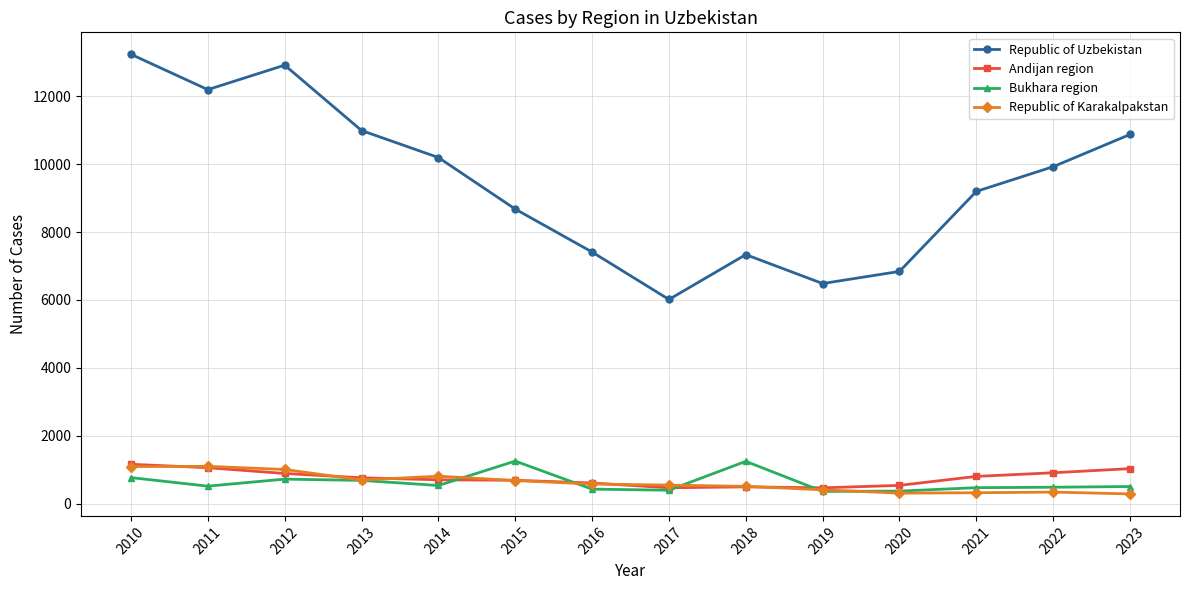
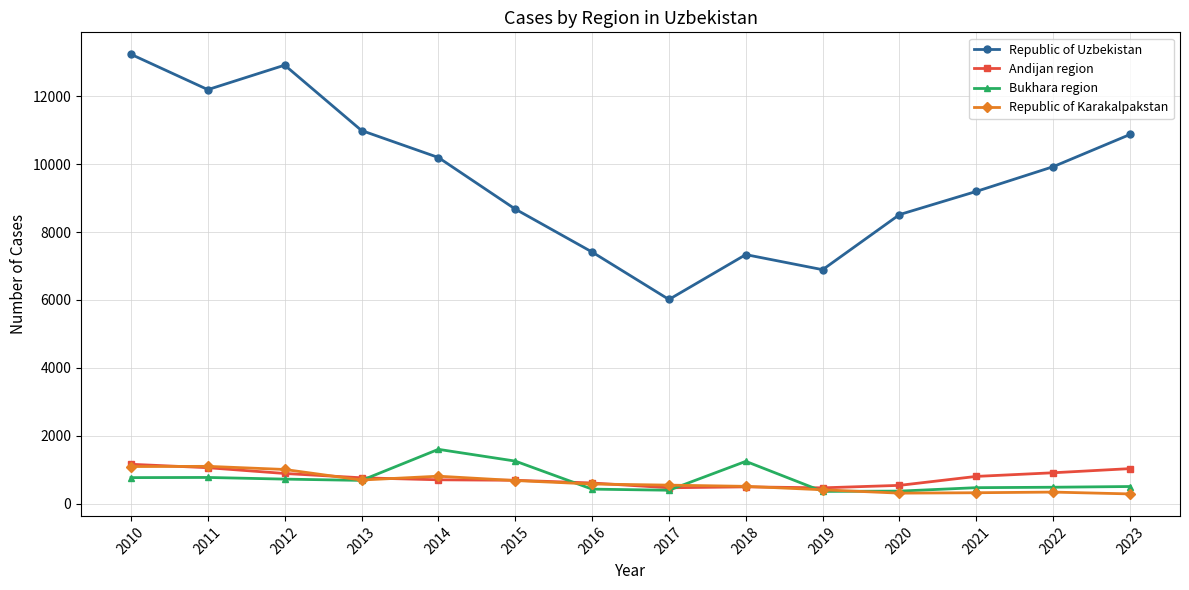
  {
    "Republic of Uzbekistan": {
      "2010": 13200,
      "2011": 12200,
      "2012": 12900,
      "2013": 11000,
      "2014": 10200,
      "2015": 8700,
      "2016": 7400,
      "2017": 6000,
      "2018": 7300,
-     "2019": 6500,
-     "2020": 6800,
+     "2019": 6900,
+     "2020": 8500,
      "2021": 9200,
      "2022": 9900,
      "2023": 10900
    },
    "Bukhara region": {
      "2010": 800,
-     "2011": 500,
+     "2011": 800,
      "2012": 700,
-     "2014": 500,
+     "2014": 1600,
      "2015": 1300,
      "2016": 400,
      "2018": 1200,
      "2021": 500,
      "2022": 500,
      "2023": 500
    }
  }
